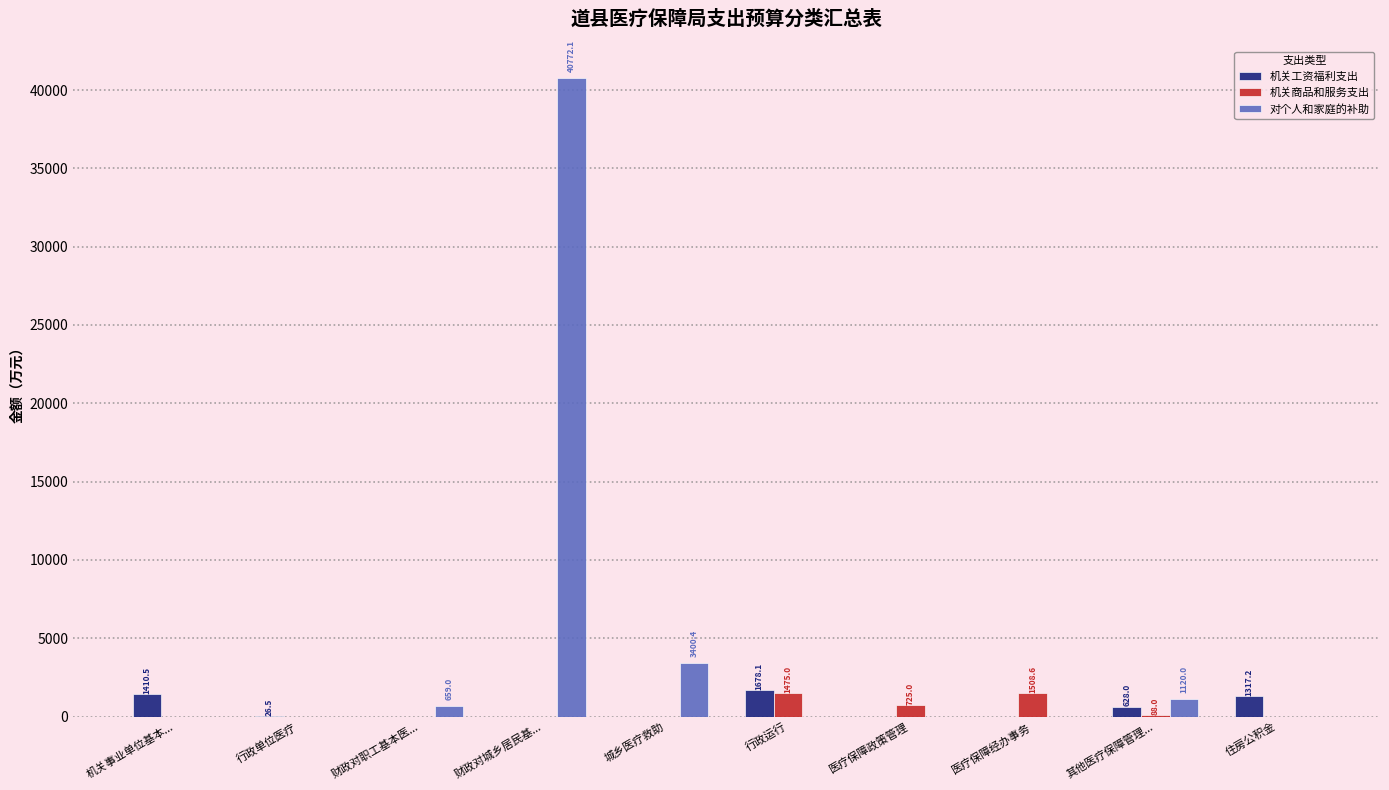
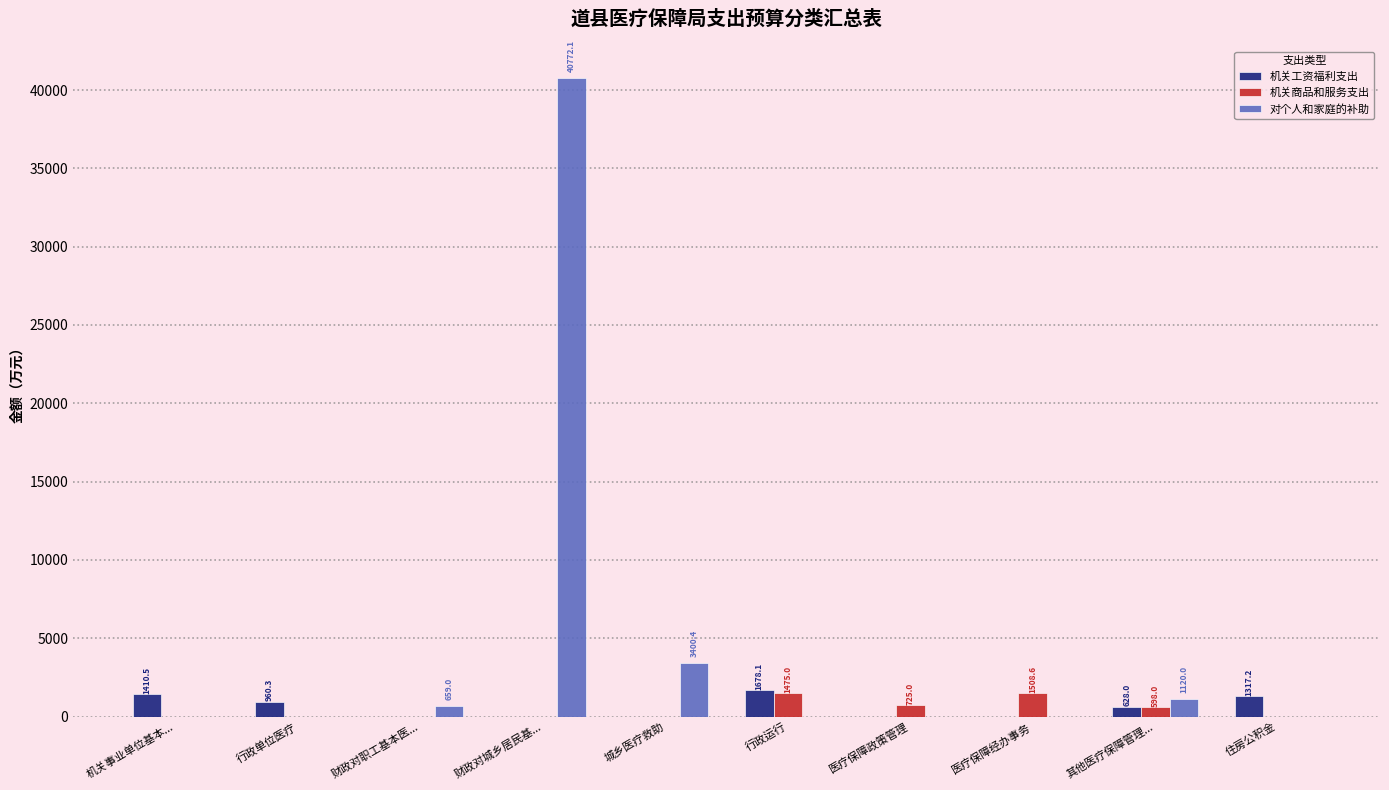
  {
    "机关工资福利支出": {
      "机关事业单位基本...": 1410.5,
-     "行政单位医疗": 26.5,
+     "行政单位医疗": 960.3,
      "行政运行": 1678.1,
      "其他医疗保障管理...": 628.0,
      "住房公积金": 1317.2
    },
    "机关商品和服务支出": {
      "行政运行": 1475.0,
      "医疗保障政策管理": 725.0,
      "医疗保障经办事务": 1508.6,
-     "其他医疗保障管理...": 88.0
+     "其他医疗保障管理...": 598.0
    },
    "对个人和家庭的补助": {
      "财政对职工基本医...": 659.0,
      "财政对城乡居民基...": 40772.1,
      "城乡医疗救助": 3400.4,
      "其他医疗保障管理...": 1120.0
    }
  }
